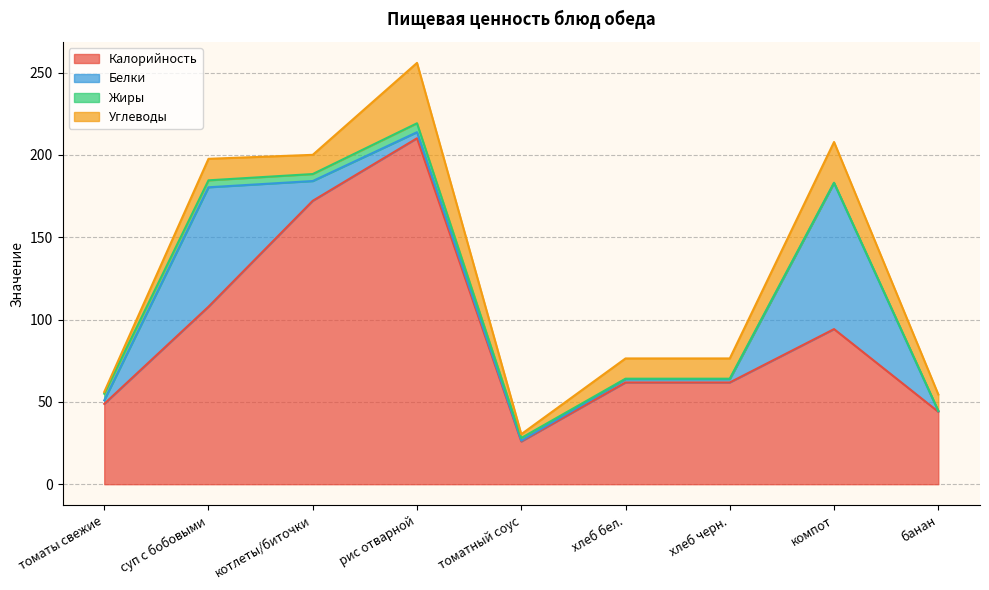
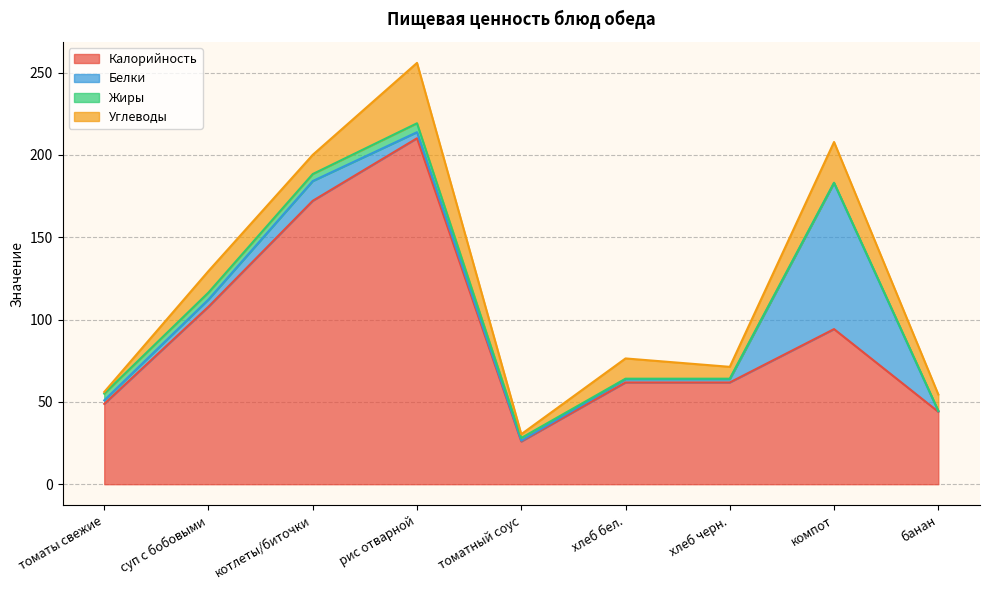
  {
    "Калорийность": {
      "томаты свежие": 49,
      "суп с бобовыми": 108,
      "котлеты/биточки": 172,
      "рис отварной": 210,
      "хлеб бел.": 62,
      "хлеб черн.": 62,
      "компот": 94
    },
    "Белки": {
      "томаты свежие": 2,
-     "суп с бобовыми": 73,
+     "суп с бобовыми": 4,
      "котлеты/биточки": 12,
      "рис отварной": 4
    },
    "Жиры": {
      "суп с бобовыми": 4,
      "котлеты/биточки": 4,
      "рис отварной": 5,
      "томатный соус": 2
    },
    "Углеводы": {
      "суп с бобовыми": 13,
      "котлеты/биточки": 12,
      "рис отварной": 37,
      "томатный соус": 2,
      "хлеб бел.": 12,
-     "хлеб черн.": 12,
+     "хлеб черн.": 7,
      "компот": 25,
      "банан": 10
    }
  }
